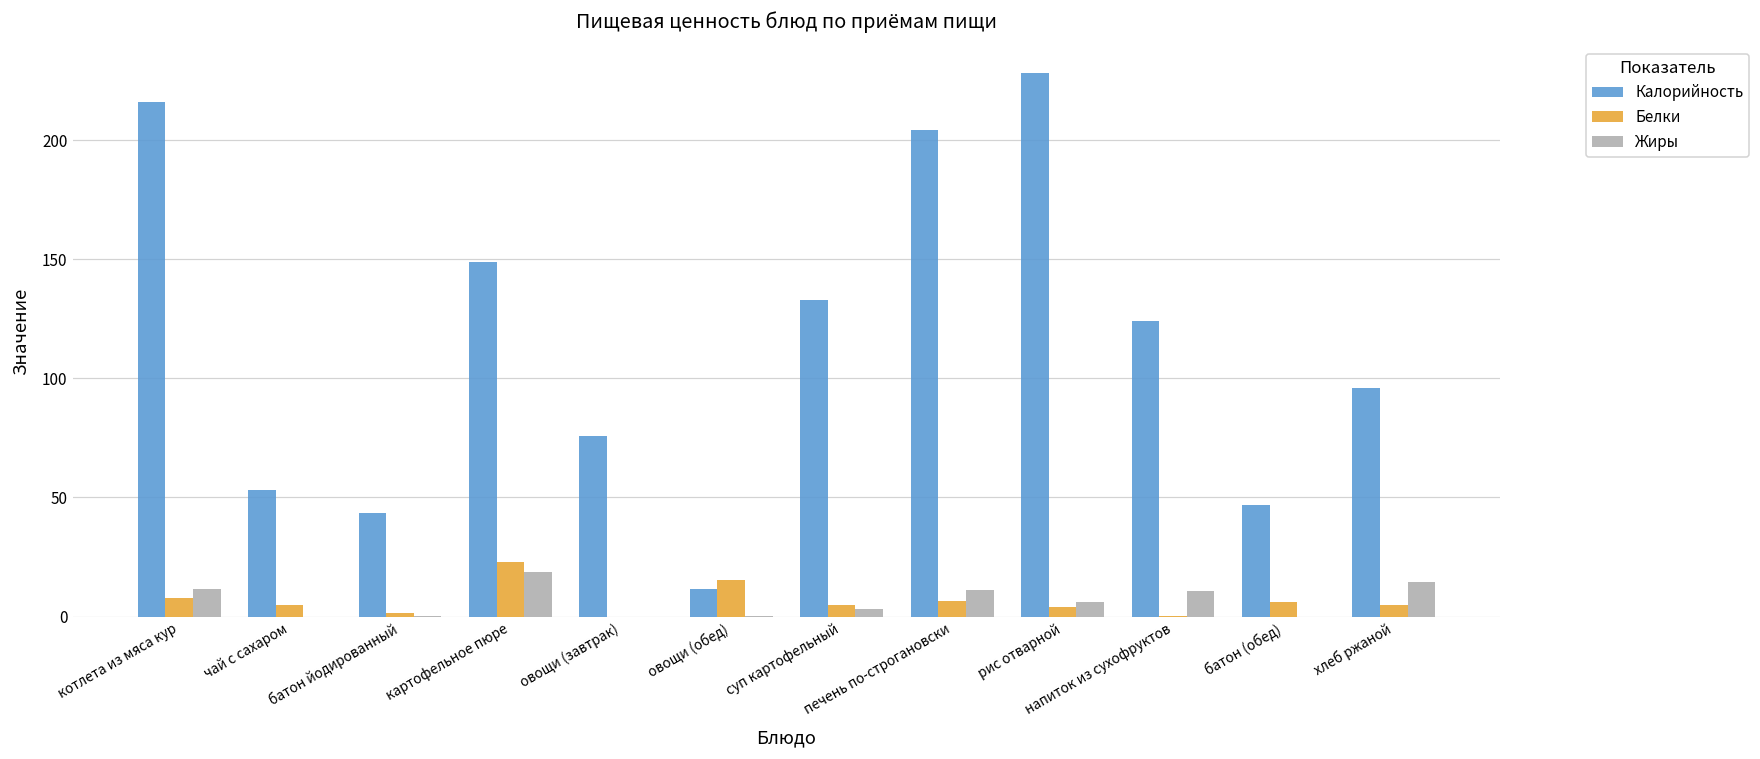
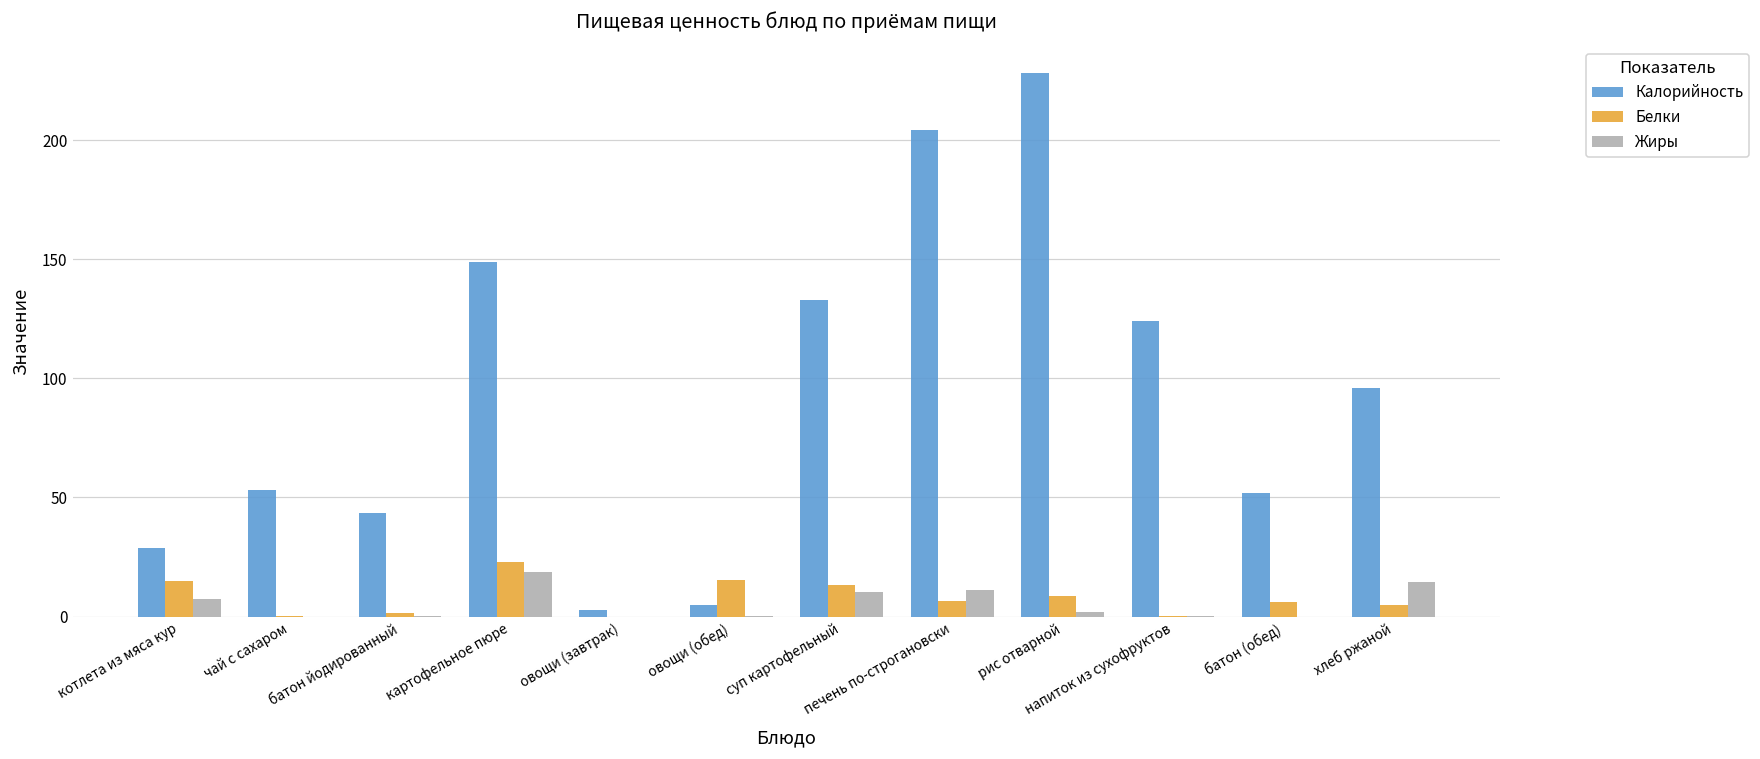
  {
    "Калорийность": {
-     "котлета из мяса кур": 216,
+     "котлета из мяса кур": 29,
      "чай с сахаром": 53,
      "батон йодированный": 43,
      "картофельное пюре": 149,
-     "овощи (завтрак)": 76,
-     "овощи (обед)": 12,
+     "овощи (завтрак)": 3,
+     "овощи (обед)": 5,
      "суп картофельный": 133,
      "печень по-строгановски": 204,
      "рис отварной": 228,
      "напиток из сухофруктов": 124,
-     "батон (обед)": 47,
+     "батон (обед)": 52,
      "хлеб ржаной": 96
    },
    "Белки": {
-     "котлета из мяса кур": 8,
-     "чай с сахаром": 5,
+     "котлета из мяса кур": 15,
+     "чай с сахаром": 0,
      "батон йодированный": 2,
      "картофельное пюре": 23,
      "овощи (завтрак)": 0,
      "овощи (обед)": 15,
-     "суп картофельный": 5,
+     "суп картофельный": 13,
      "печень по-строгановски": 7,
-     "рис отварной": 4,
+     "рис отварной": 9,
      "батон (обед)": 6,
      "хлеб ржаной": 5
    },
    "Жиры": {
-     "котлета из мяса кур": 11,
+     "котлета из мяса кур": 7,
      "чай с сахаром": 0,
      "картофельное пюре": 19,
      "овощи (завтрак)": 0,
-     "суп картофельный": 3,
+     "суп картофельный": 10,
      "печень по-строгановски": 11,
-     "рис отварной": 6,
-     "напиток из сухофруктов": 11,
+     "рис отварной": 2,
+     "напиток из сухофруктов": 0,
      "батон (обед)": 0,
      "хлеб ржаной": 15
    }
  }
